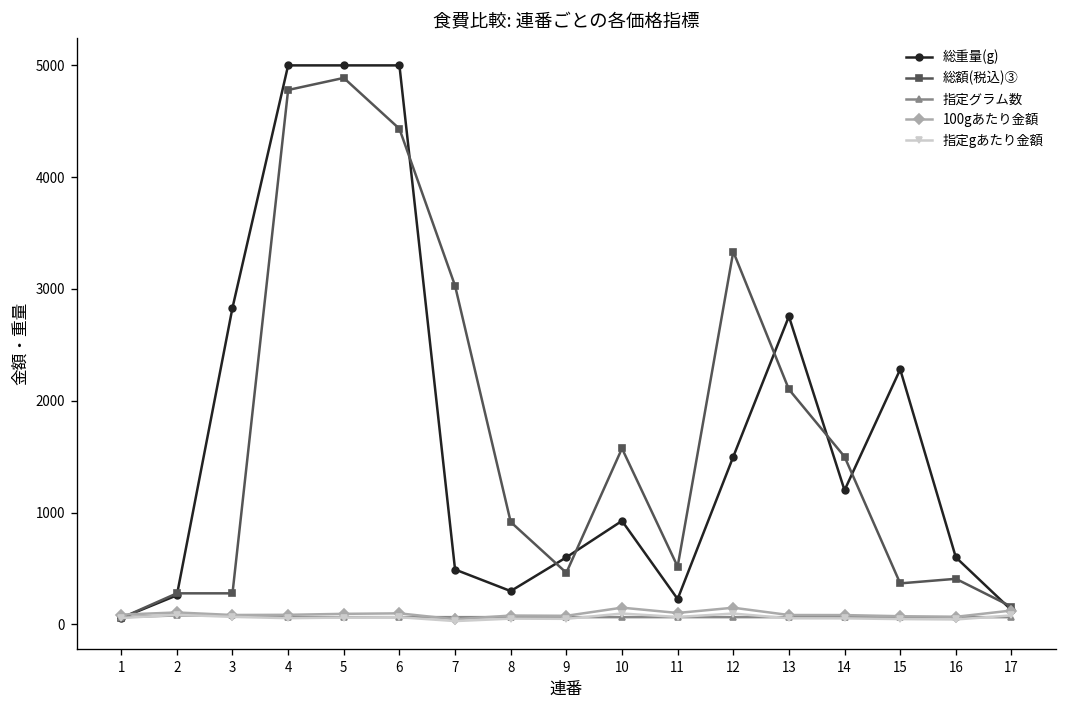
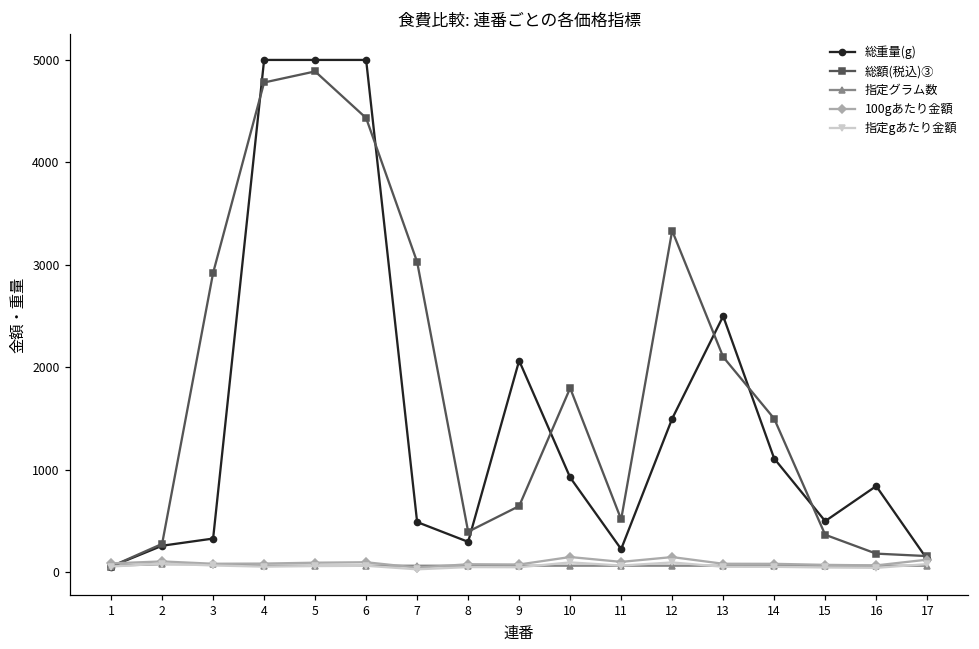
  {
    "総重量(g)": {
-     "3": 2800,
+     "3": 300,
      "4": 5000,
      "5": 5000,
      "6": 5000,
      "7": 500,
      "8": 300,
-     "9": 600,
+     "9": 2100,
      "10": 900,
      "11": 200,
      "12": 1500,
-     "13": 2800,
-     "14": 1200,
-     "15": 2300,
-     "16": 600
+     "13": 2500,
+     "14": 1100,
+     "15": 500,
+     "16": 800
    },
    "総額(税込)③": {
-     "3": 300,
+     "3": 2900,
      "4": 4800,
      "5": 4900,
      "6": 4400,
      "7": 3000,
-     "8": 900,
-     "9": 500,
-     "10": 1600,
+     "8": 400,
+     "9": 600,
+     "10": 1800,
      "11": 500,
      "12": 3300,
      "13": 2100,
      "14": 1500,
      "15": 400,
-     "16": 400,
+     "16": 200,
      "17": 200
    }
  }
